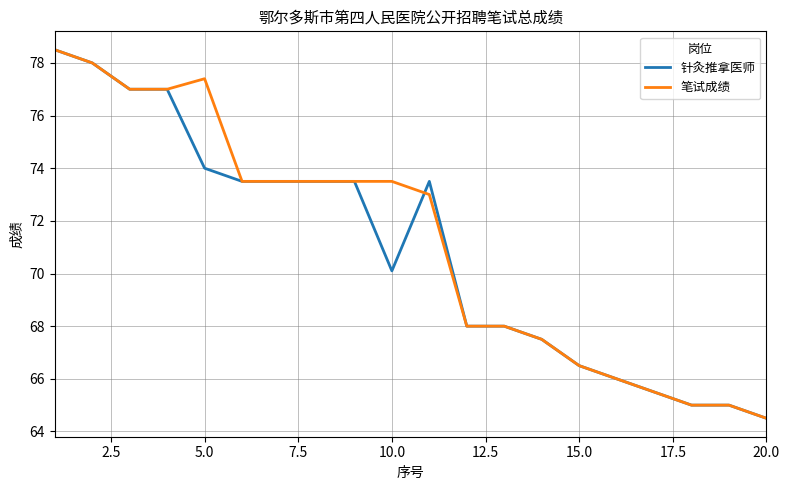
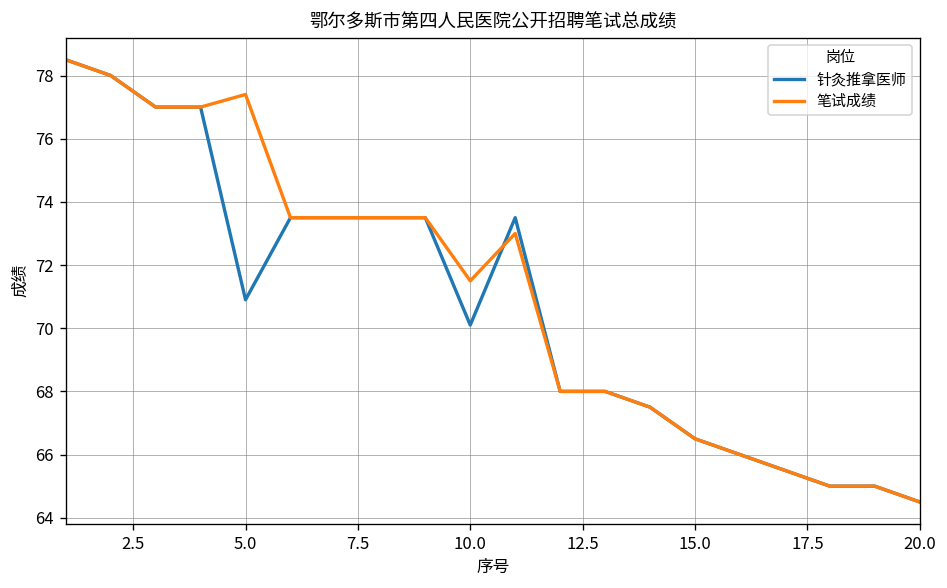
  {
    "针灸推拿医师": {
-     "5.0": 74.0,
+     "5.0": 70.9,
      "10.0": 70.1
    },
    "笔试成绩": {
      "5.0": 77.4,
-     "10.0": 73.5
+     "10.0": 71.5
    }
  }
